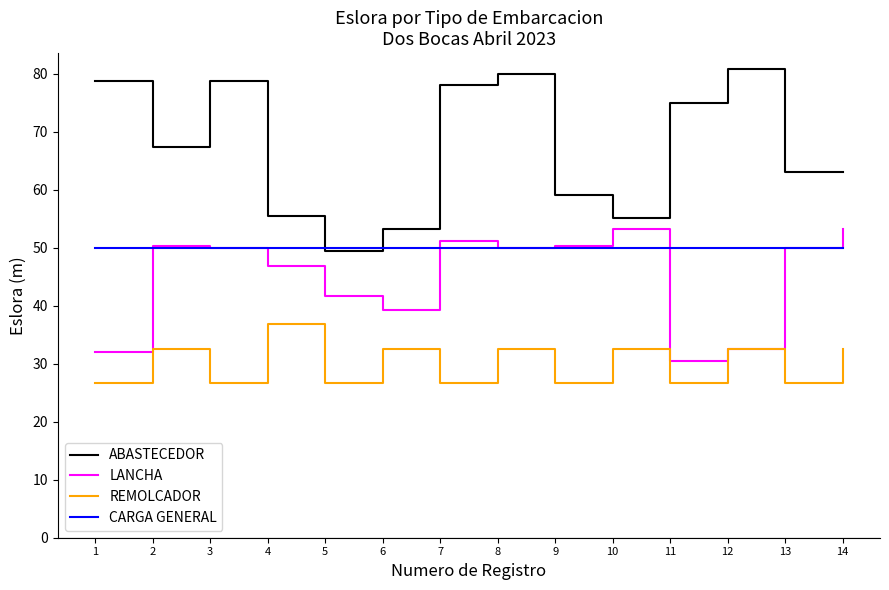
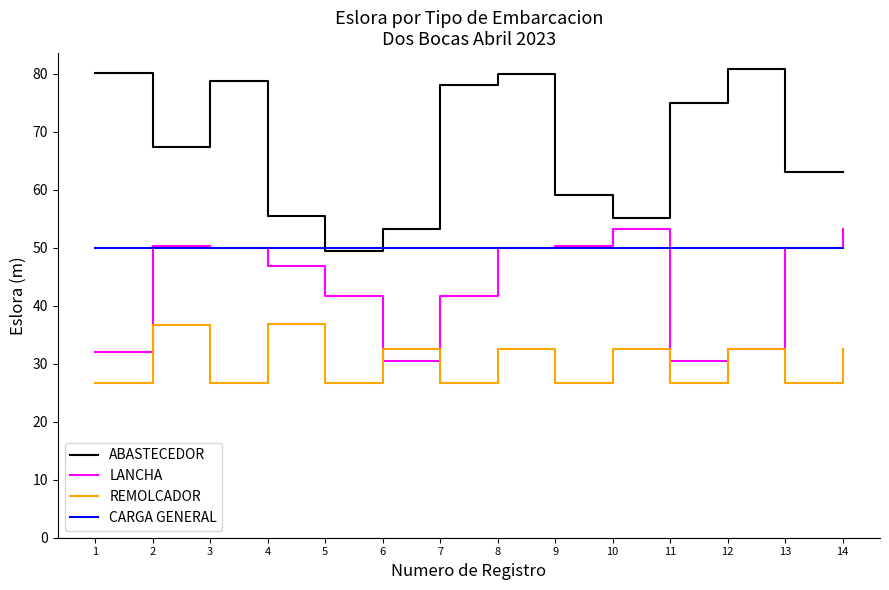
  {
    "ABASTECEDOR": {
-     "1": 79,
+     "1": 80,
      "2": 67,
      "3": 79,
      "4": 55,
      "5": 49,
      "6": 53,
      "7": 78,
      "8": 80,
      "9": 59,
      "10": 55,
      "11": 75,
      "12": 81,
      "13": 63,
      "14": 63
    },
    "LANCHA": {
      "1": 32,
      "4": 47,
      "5": 42,
-     "6": 39,
-     "7": 51,
+     "6": 30,
+     "7": 42,
      "10": 53,
      "11": 30,
      "14": 53
    },
    "REMOLCADOR": {
      "1": 27,
-     "2": 33,
+     "2": 37,
      "3": 27,
      "4": 37,
      "5": 27,
      "6": 33,
      "7": 27,
      "8": 33,
      "9": 27,
      "10": 33,
      "11": 27,
      "13": 27,
      "14": 33
    },
    "CARGA GENERAL": {
      "1": 50,
      "4": 50,
      "5": 50,
      "6": 50,
      "7": 50,
      "10": 50,
      "11": 50,
      "12": 50,
      "14": 50
    }
  }
